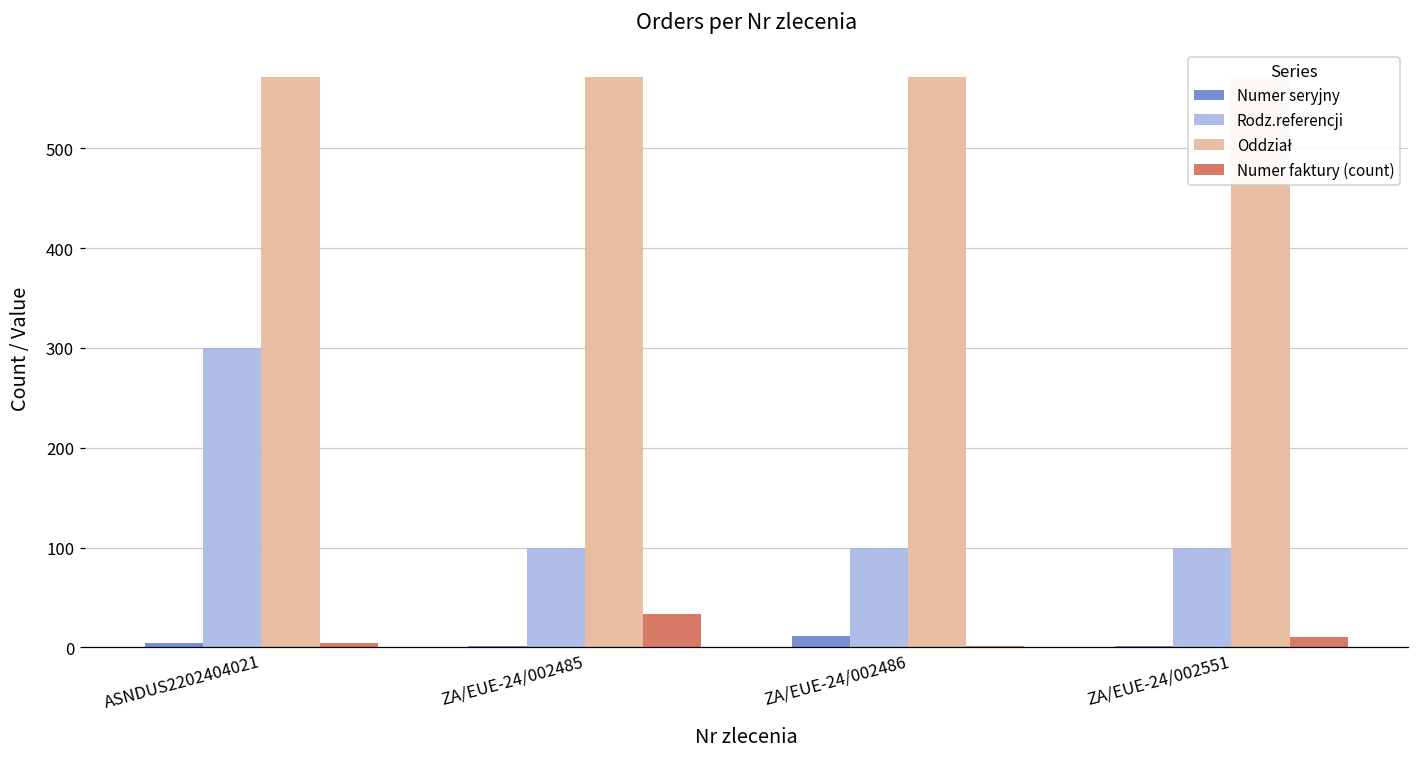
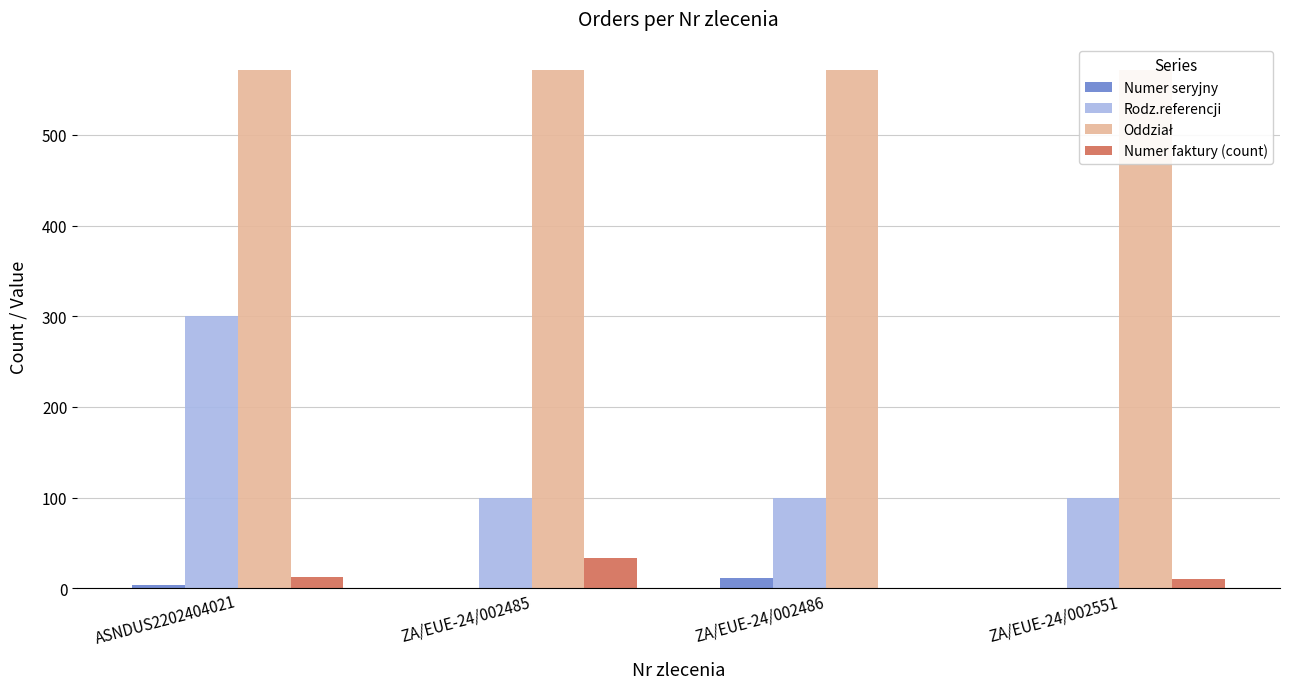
  {
    "Numer seryjny": {
      "ASNDUS2202404021": 0,
      "ZA/EUE-24/002486": 10
    },
    "Rodz.referencji": {
      "ASNDUS2202404021": 300,
      "ZA/EUE-24/002485": 100,
      "ZA/EUE-24/002486": 100,
      "ZA/EUE-24/002551": 100
    },
    "Oddział": {
      "ASNDUS2202404021": 570,
      "ZA/EUE-24/002485": 570,
      "ZA/EUE-24/002486": 570
    },
    "Numer faktury (count)": {
-     "ASNDUS2202404021": 0,
+     "ASNDUS2202404021": 10,
      "ZA/EUE-24/002485": 30,
      "ZA/EUE-24/002551": 10
    }
  }
